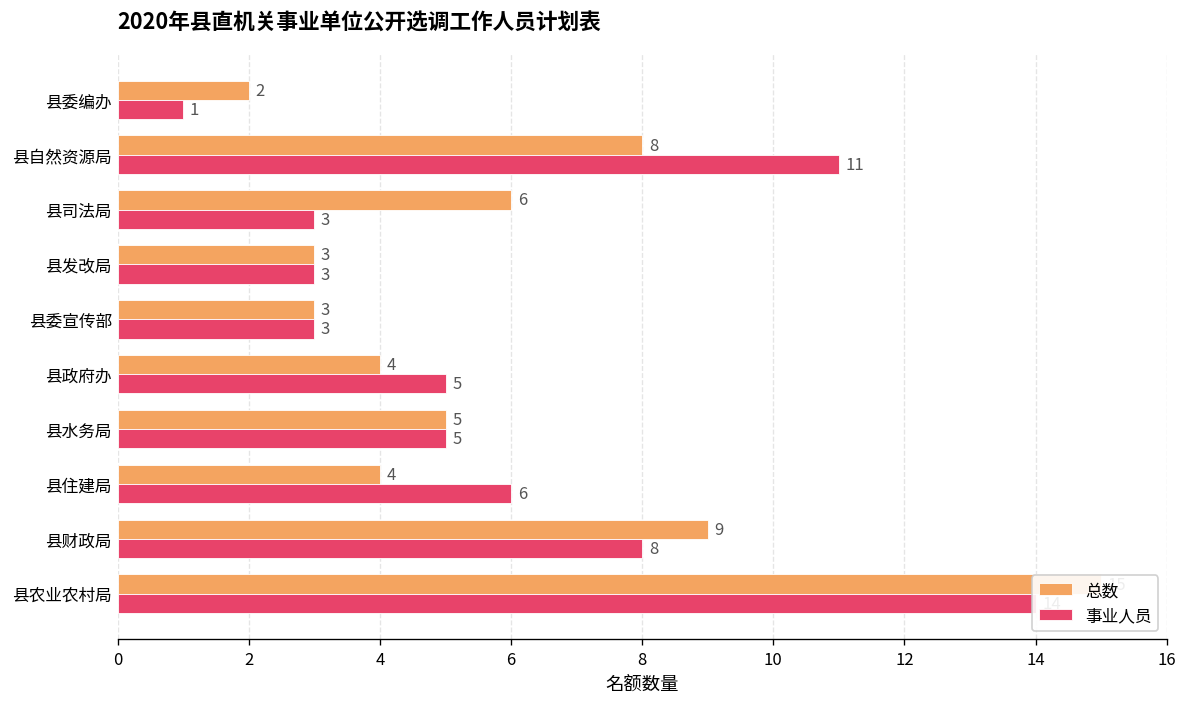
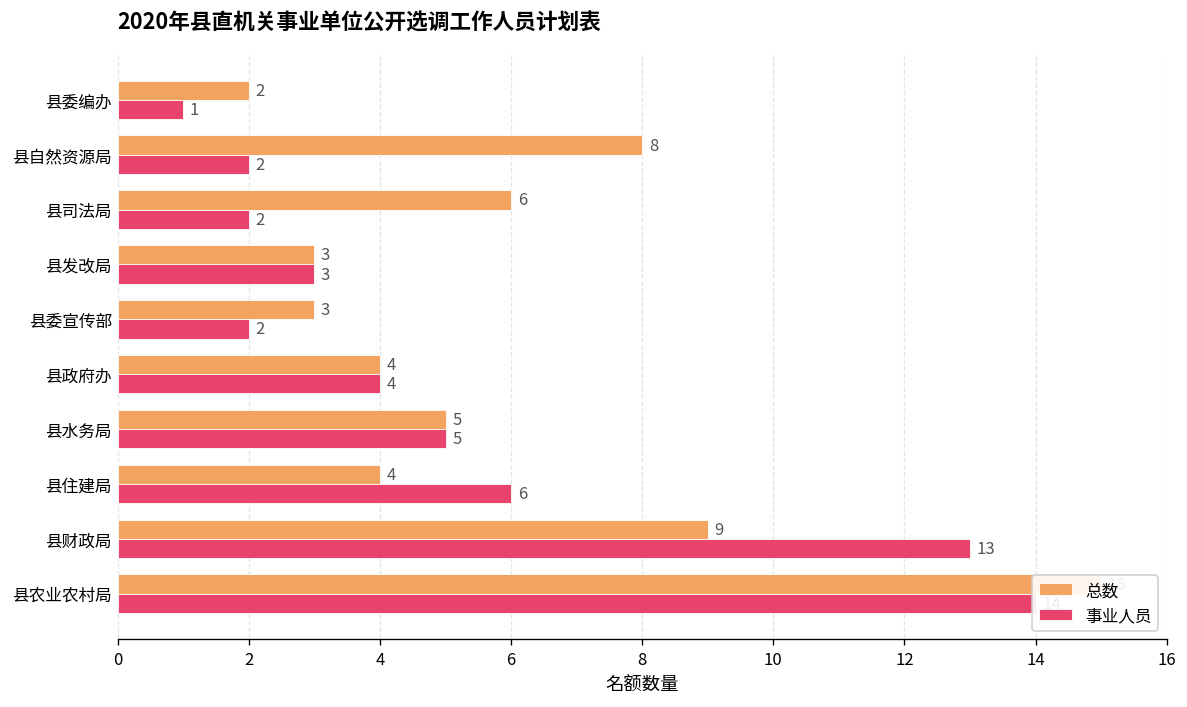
  {
    "总数": {
      "县委编办": 2,
      "县自然资源局": 8,
      "县司法局": 6,
      "县发改局": 3,
      "县委宣传部": 3,
      "县政府办": 4,
      "县水务局": 5,
      "县住建局": 4,
      "县财政局": 9
    },
    "事业人员": {
      "县委编办": 1,
-     "县自然资源局": 11,
-     "县司法局": 3,
+     "县自然资源局": 2,
+     "县司法局": 2,
      "县发改局": 3,
-     "县委宣传部": 3,
-     "县政府办": 5,
+     "县委宣传部": 2,
+     "县政府办": 4,
      "县水务局": 5,
      "县住建局": 6,
-     "县财政局": 8
+     "县财政局": 13
    }
  }
